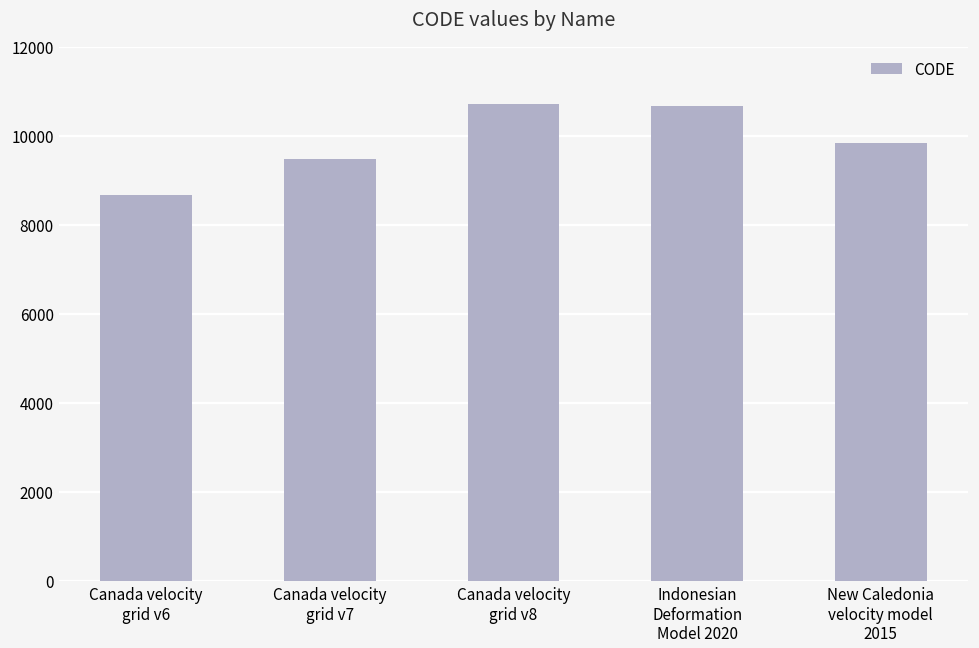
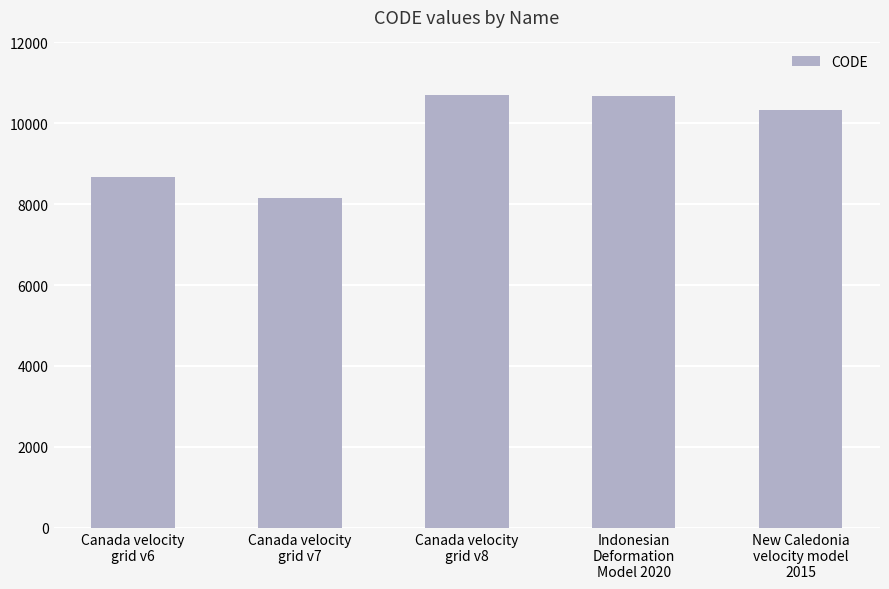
  {
    "Canada velocity grid v6": 8700,
-   "Canada velocity grid v7": 9500,
+   "Canada velocity grid v7": 8200,
    "Canada velocity grid v8": 10700,
    "Indonesian Deformation Model 2020": 10700,
-   "New Caledonia velocity model 2015": 9800
+   "New Caledonia velocity model 2015": 10300
  }
